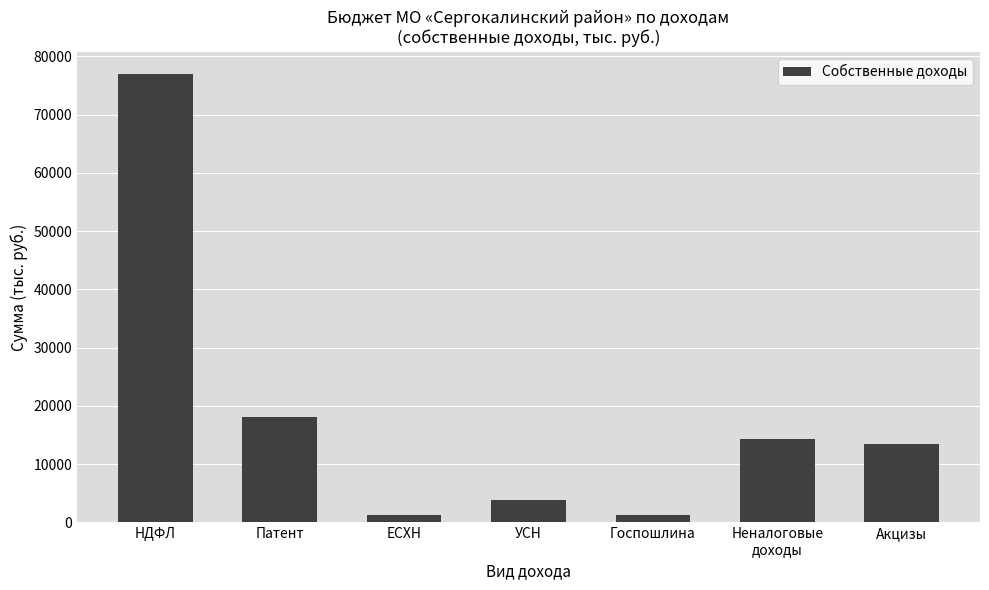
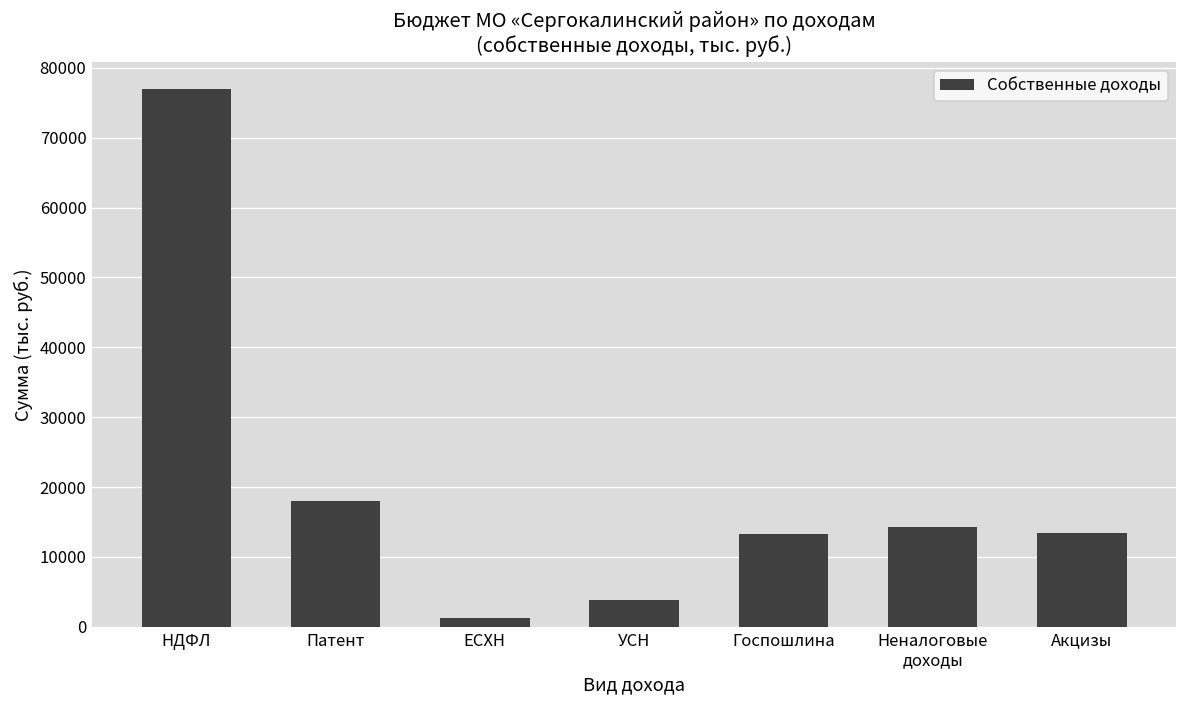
  {
    "НДФЛ": 77000,
    "Патент": 18000,
    "ЕСХН": 1000,
    "УСН": 4000,
-   "Госпошлина": 1000,
+   "Госпошлина": 13000,
    "Неналоговые доходы": 14000,
    "Акцизы": 13000
  }
